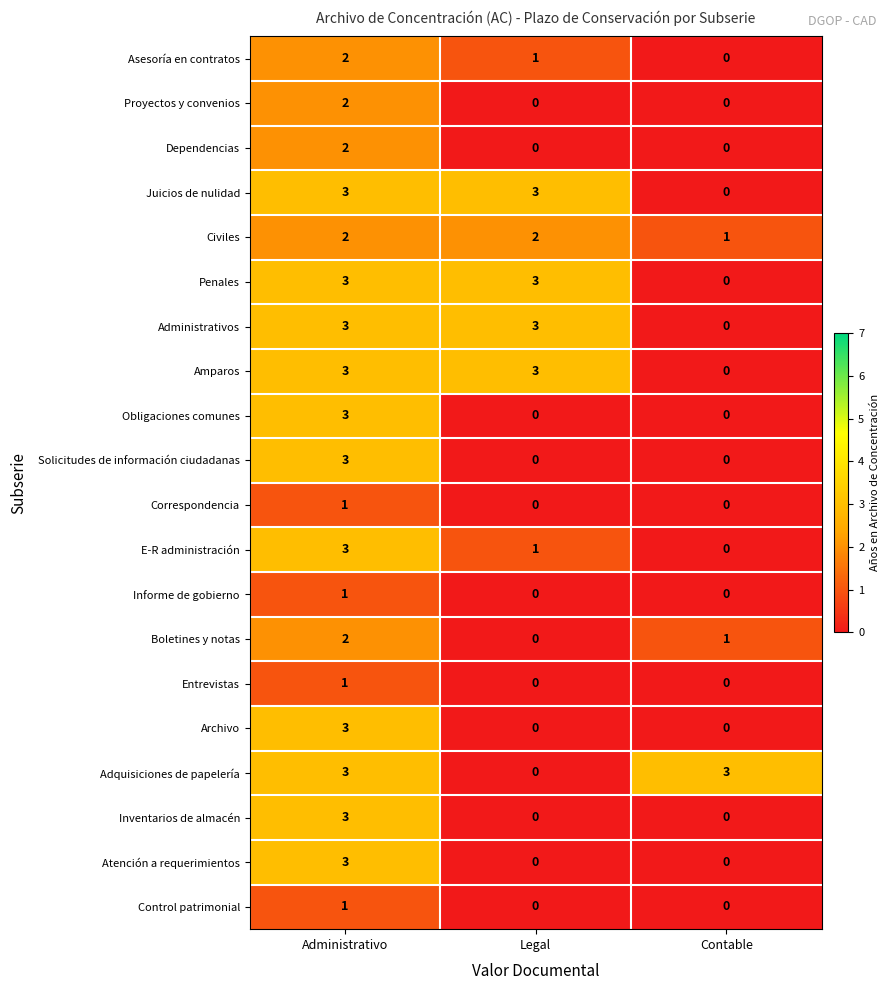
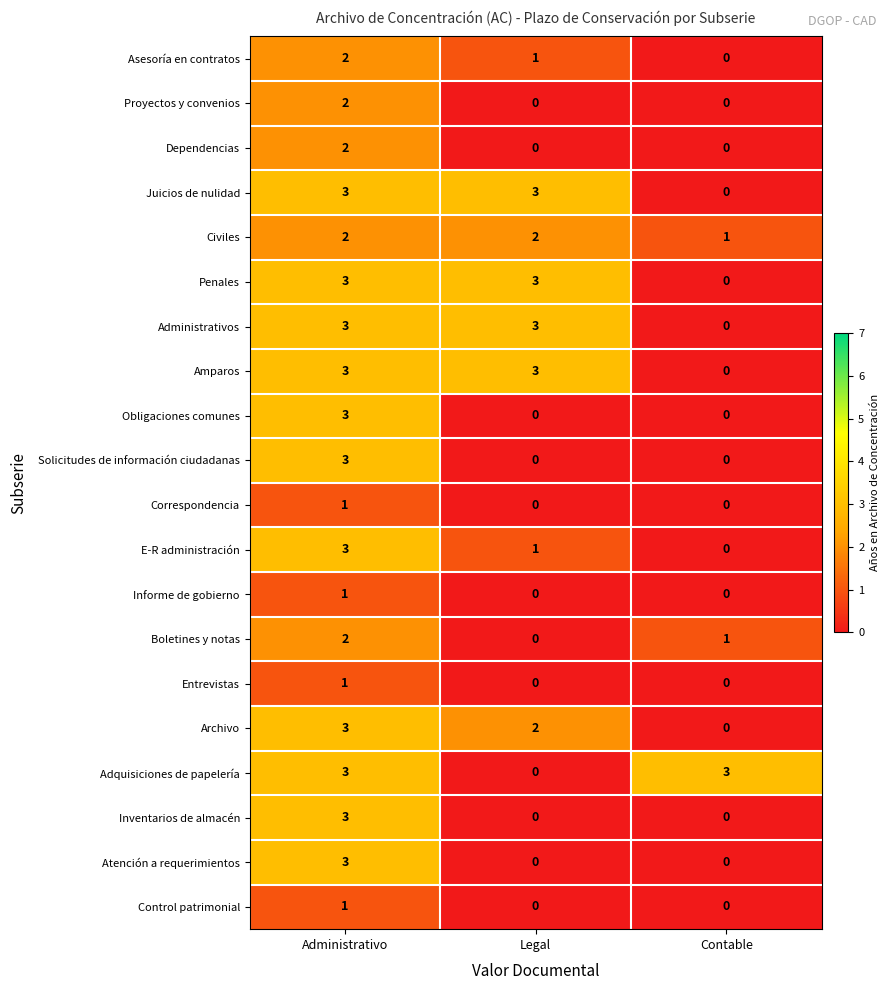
  {
    "Asesoría en contratos": {
      "Administrativo": 2,
      "Legal": 1,
      "Contable": 0
    },
    "Proyectos y convenios": {
      "Administrativo": 2,
      "Legal": 0,
      "Contable": 0
    },
    "Dependencias": {
      "Administrativo": 2,
      "Legal": 0,
      "Contable": 0
    },
    "Juicios de nulidad": {
      "Administrativo": 3,
      "Legal": 3,
      "Contable": 0
    },
    "Civiles": {
      "Administrativo": 2,
      "Legal": 2,
      "Contable": 1
    },
    "Penales": {
      "Administrativo": 3,
      "Legal": 3,
      "Contable": 0
    },
    "Administrativos": {
      "Administrativo": 3,
      "Legal": 3,
      "Contable": 0
    },
    "Amparos": {
      "Administrativo": 3,
      "Legal": 3,
      "Contable": 0
    },
    "Obligaciones comunes": {
      "Administrativo": 3,
      "Legal": 0,
      "Contable": 0
    },
    "Solicitudes de información ciudadanas": {
      "Administrativo": 3,
      "Legal": 0,
      "Contable": 0
    },
    "Correspondencia": {
      "Administrativo": 1,
      "Legal": 0,
      "Contable": 0
    },
    "E-R administración": {
      "Administrativo": 3,
      "Legal": 1,
      "Contable": 0
    },
    "Informe de gobierno": {
      "Administrativo": 1,
      "Legal": 0,
      "Contable": 0
    },
    "Boletines y notas": {
      "Administrativo": 2,
      "Legal": 0,
      "Contable": 1
    },
    "Entrevistas": {
      "Administrativo": 1,
      "Legal": 0,
      "Contable": 0
    },
    "Archivo": {
      "Administrativo": 3,
-     "Legal": 0,
+     "Legal": 2,
      "Contable": 0
    },
    "Adquisiciones de papelería": {
      "Administrativo": 3,
      "Legal": 0,
      "Contable": 3
    },
    "Inventarios de almacén": {
      "Administrativo": 3,
      "Legal": 0,
      "Contable": 0
    },
    "Atención a requerimientos": {
      "Administrativo": 3,
      "Legal": 0,
      "Contable": 0
    },
    "Control patrimonial": {
      "Administrativo": 1,
      "Legal": 0,
      "Contable": 0
    }
  }
